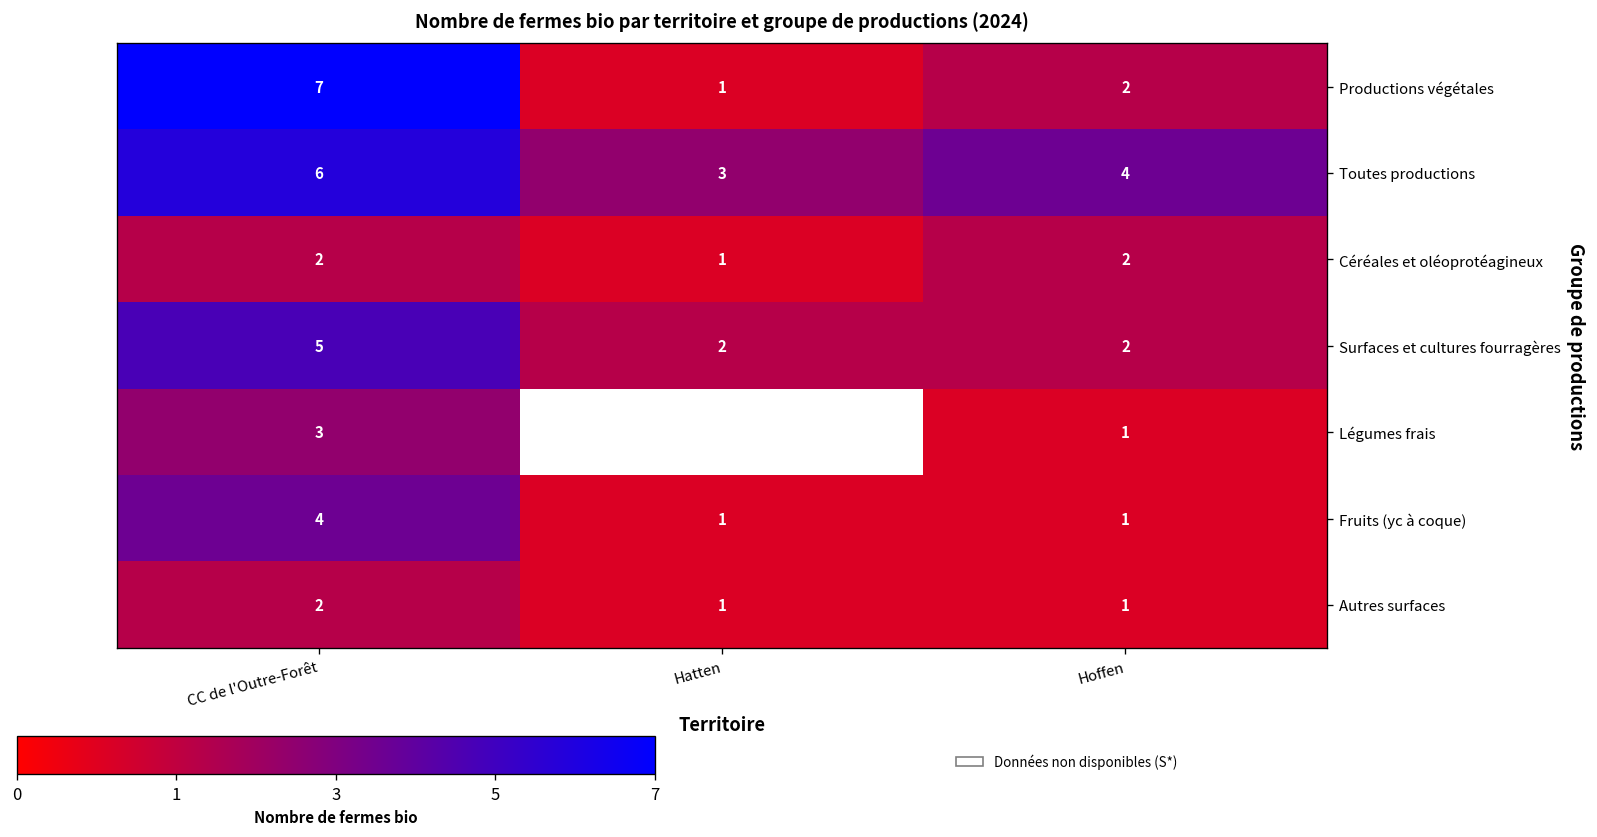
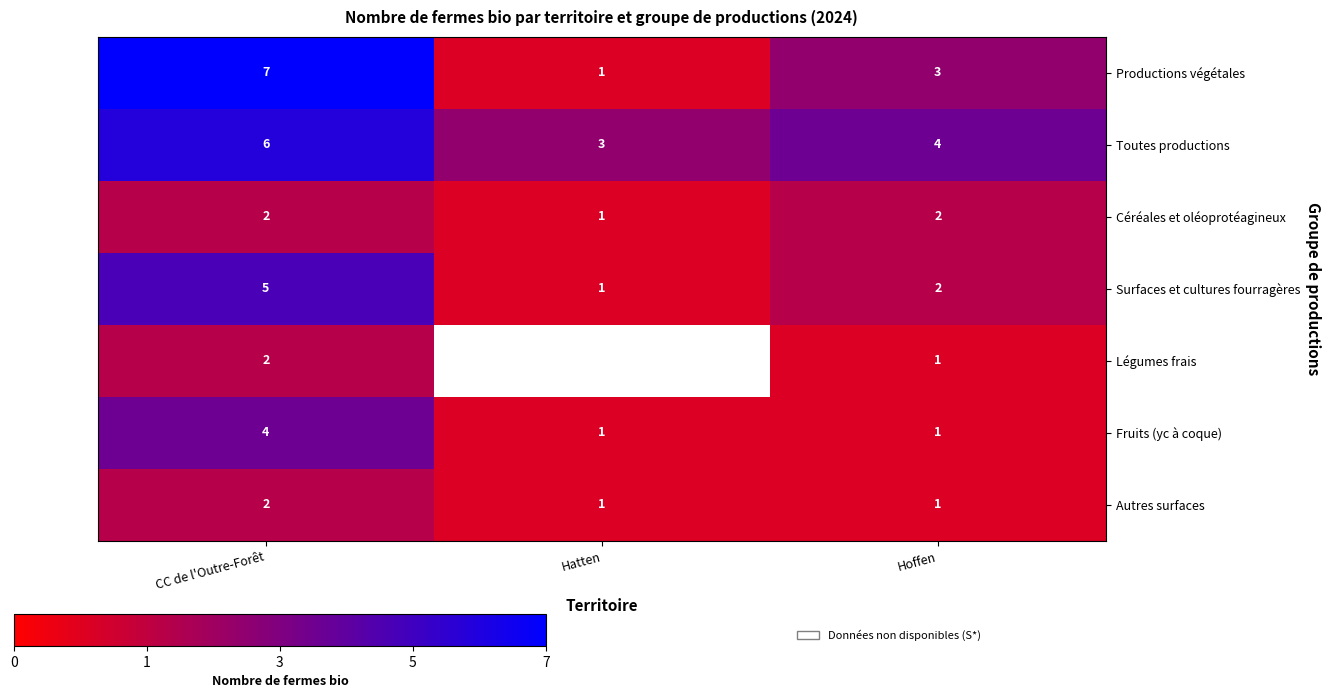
  {
    "Productions végétales": {
      "CC de l'Outre-Forêt": 7,
      "Hatten": 1,
-     "Hoffen": 2
+     "Hoffen": 3
    },
    "Toutes productions": {
      "CC de l'Outre-Forêt": 6,
      "Hatten": 3,
      "Hoffen": 4
    },
    "Céréales et oléoprotéagineux": {
      "CC de l'Outre-Forêt": 2,
      "Hatten": 1,
      "Hoffen": 2
    },
    "Surfaces et cultures fourragères": {
      "CC de l'Outre-Forêt": 5,
-     "Hatten": 2,
+     "Hatten": 1,
      "Hoffen": 2
    },
    "Légumes frais": {
-     "CC de l'Outre-Forêt": 3,
+     "CC de l'Outre-Forêt": 2,
      "Hoffen": 1
    },
    "Fruits (yc à coque)": {
      "CC de l'Outre-Forêt": 4,
      "Hatten": 1,
      "Hoffen": 1
    },
    "Autres surfaces": {
      "CC de l'Outre-Forêt": 2,
      "Hatten": 1,
      "Hoffen": 1
    }
  }
